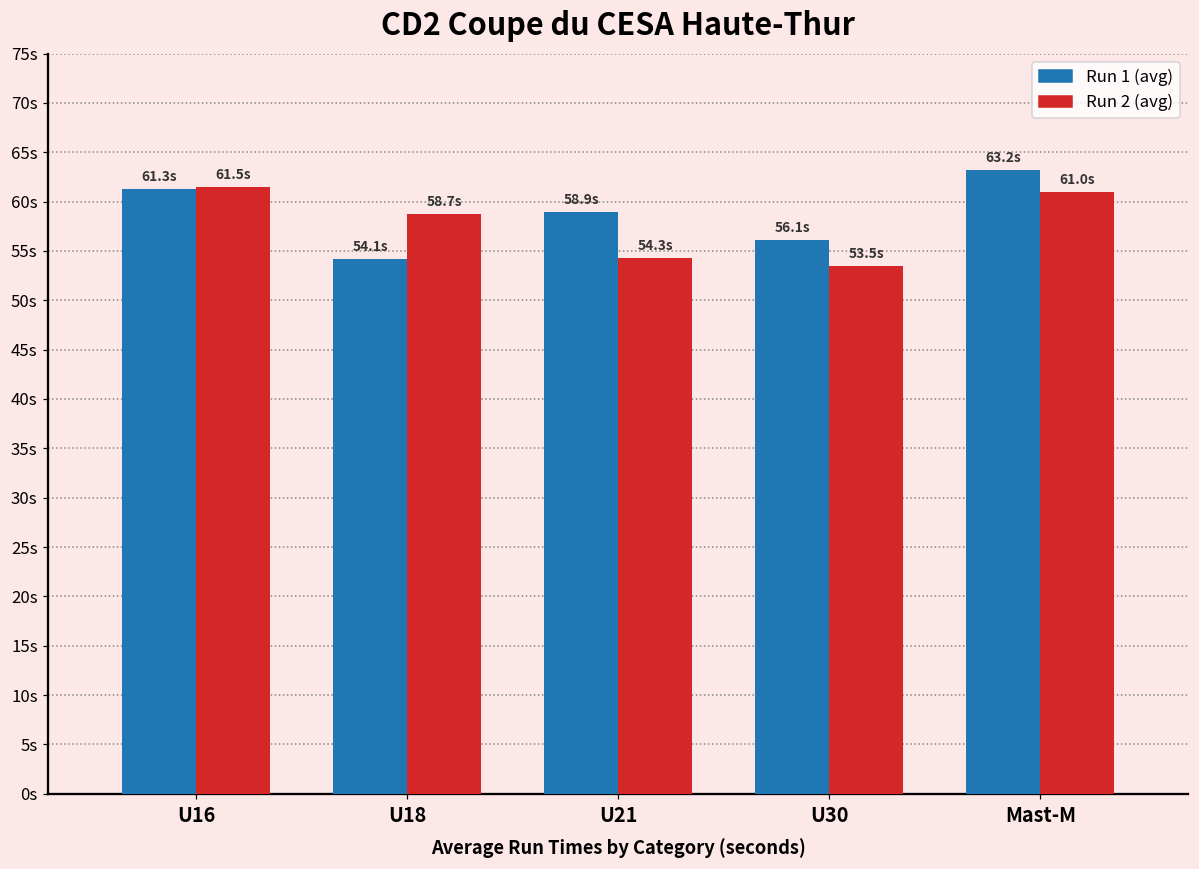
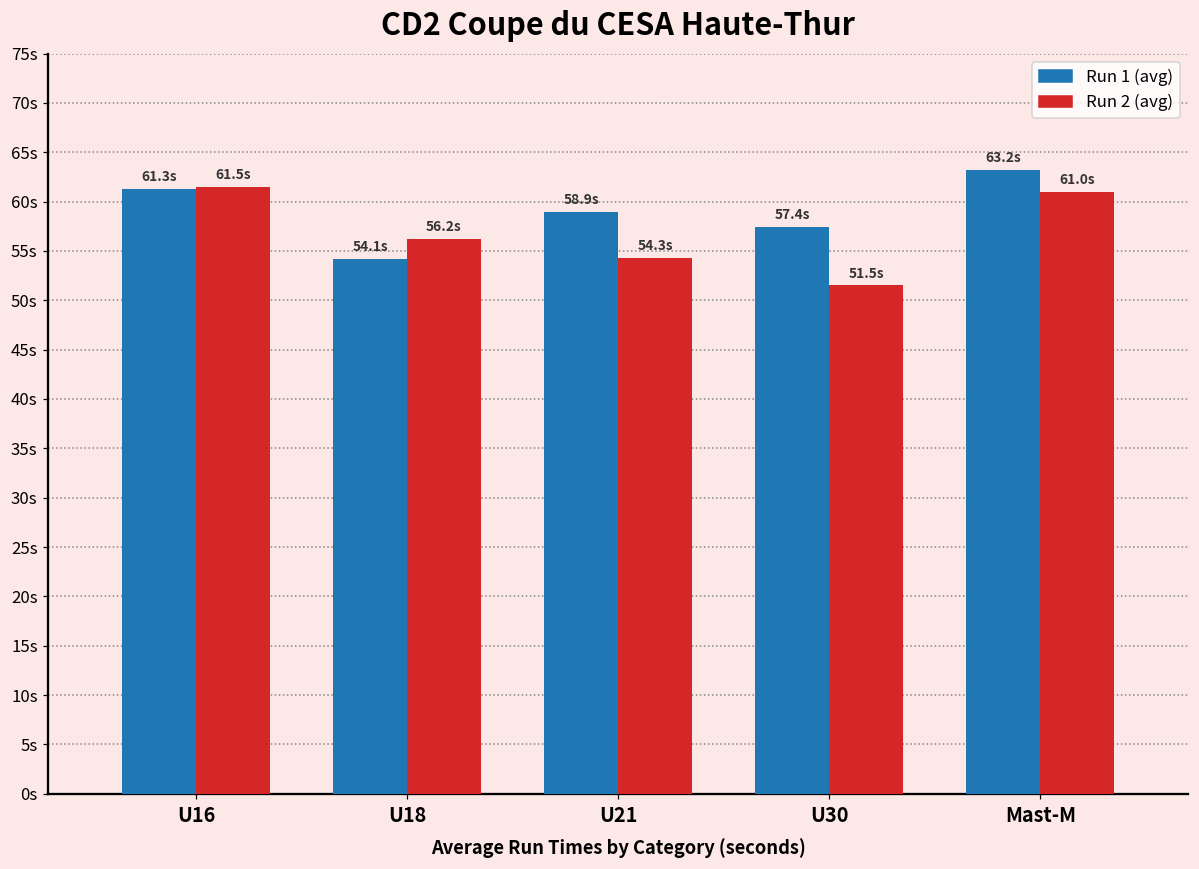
  {
    "Run 1 (avg)": {
      "U16": "61.3s",
      "U18": "54.1s",
      "U21": "58.9s",
-     "U30": "56.1s",
+     "U30": "57.4s",
      "Mast-M": "63.2s"
    },
    "Run 2 (avg)": {
      "U16": "61.5s",
-     "U18": "58.7s",
+     "U18": "56.2s",
      "U21": "54.3s",
-     "U30": "53.5s",
+     "U30": "51.5s",
      "Mast-M": "61.0s"
    }
  }
